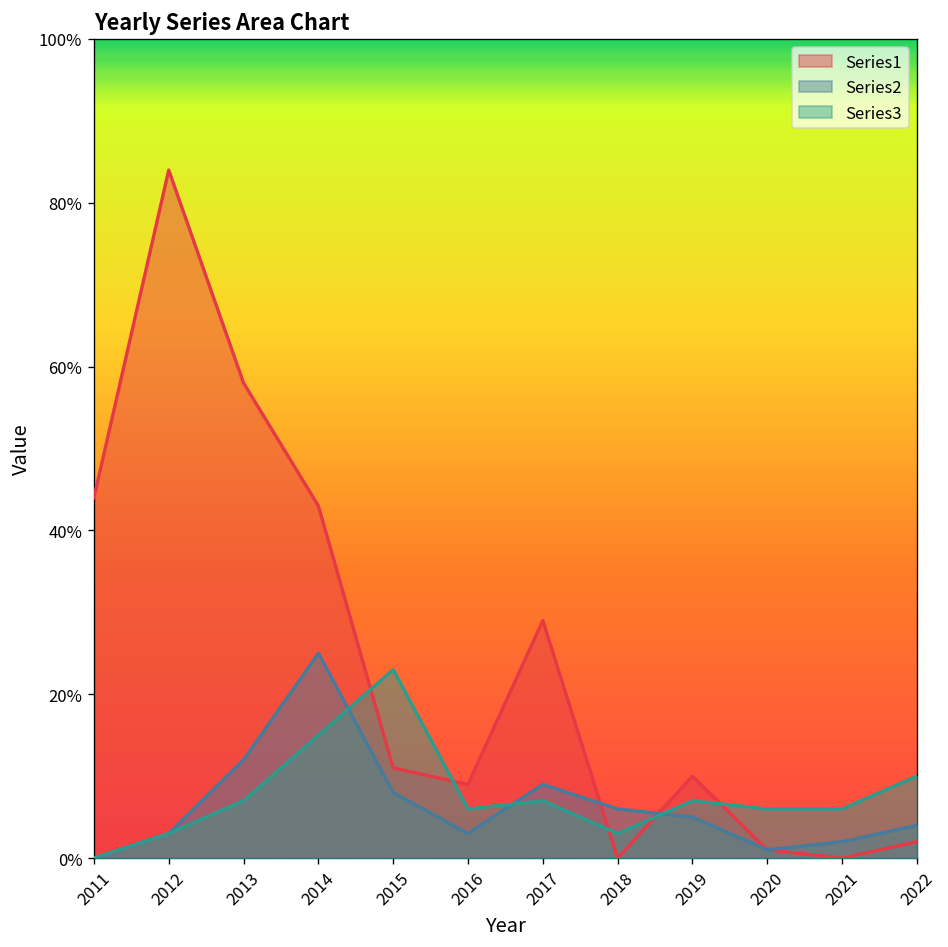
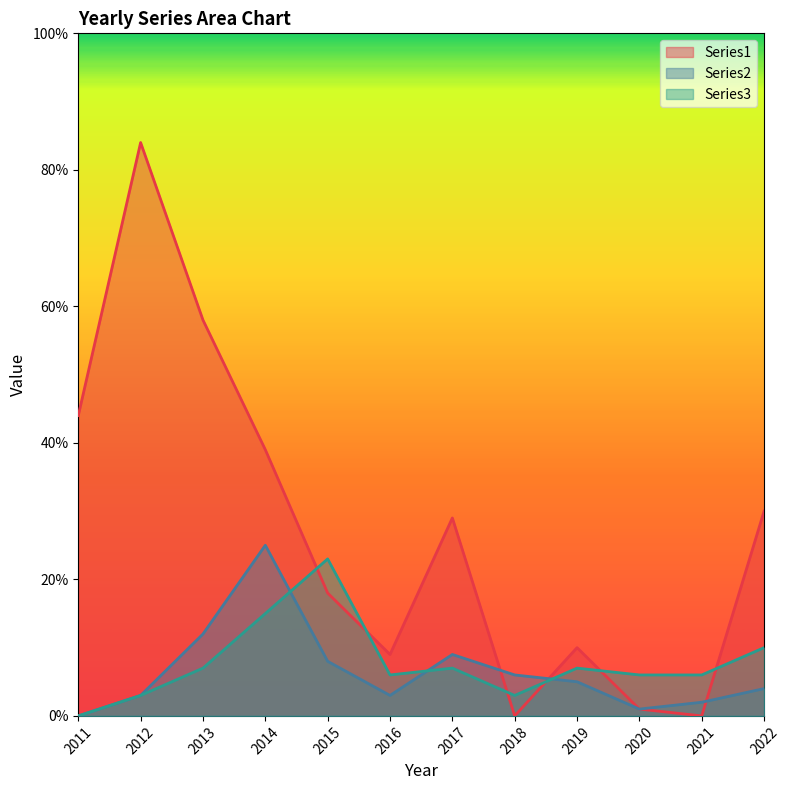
  {
    "Series1": {
      "2011": "44%",
      "2012": "84%",
      "2013": "58%",
-     "2014": "43%",
-     "2015": "11%",
+     "2014": "39%",
+     "2015": "18%",
      "2016": "9%",
      "2017": "29%",
      "2018": "0%",
      "2019": "10%",
      "2021": "0%",
-     "2022": "2%"
+     "2022": "30%"
    }
  }
